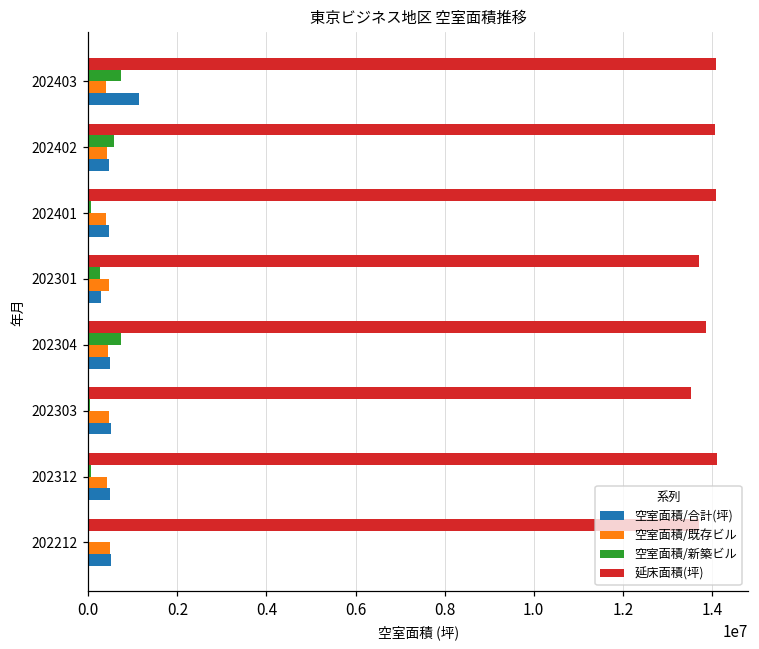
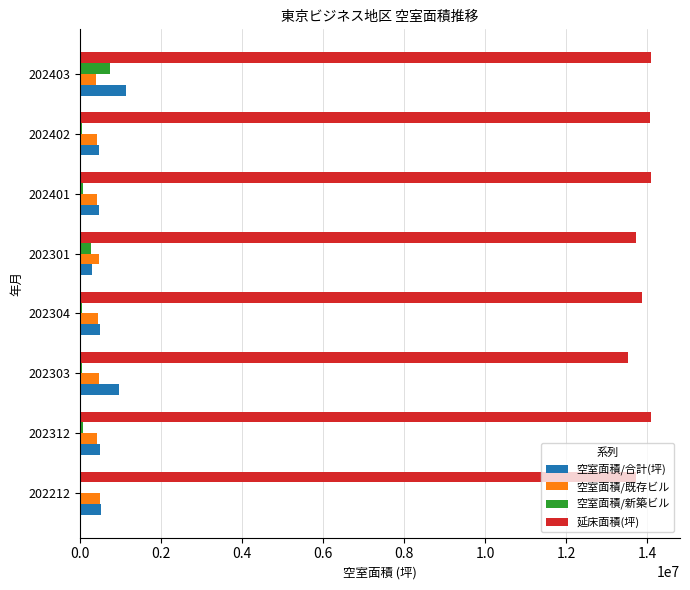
  {
    "空室面積/合計(坪)": {
      "202403": 1100000,
      "202402": 500000,
      "202401": 500000,
      "202301": 300000,
      "202304": 500000,
-     "202303": 500000,
+     "202303": 1000000,
      "202312": 500000,
      "202212": 500000
    },
    "空室面積/既存ビル": {
      "202403": 400000,
      "202402": 400000,
      "202401": 400000,
      "202301": 500000,
      "202304": 400000,
      "202303": 500000,
      "202312": 400000,
      "202212": 500000
    },
    "空室面積/新築ビル": {
      "202403": 700000,
-     "202402": 600000,
+     "202402": 0,
      "202401": 100000,
      "202301": 300000,
-     "202304": 700000,
+     "202304": 0,
      "202312": 100000
    },
    "延床面積(坪)": {
      "202403": 14100000,
      "202402": 14100000,
      "202401": 14100000,
      "202301": 13700000,
      "202304": 13900000,
      "202303": 13500000,
      "202312": 14100000
    }
  }
